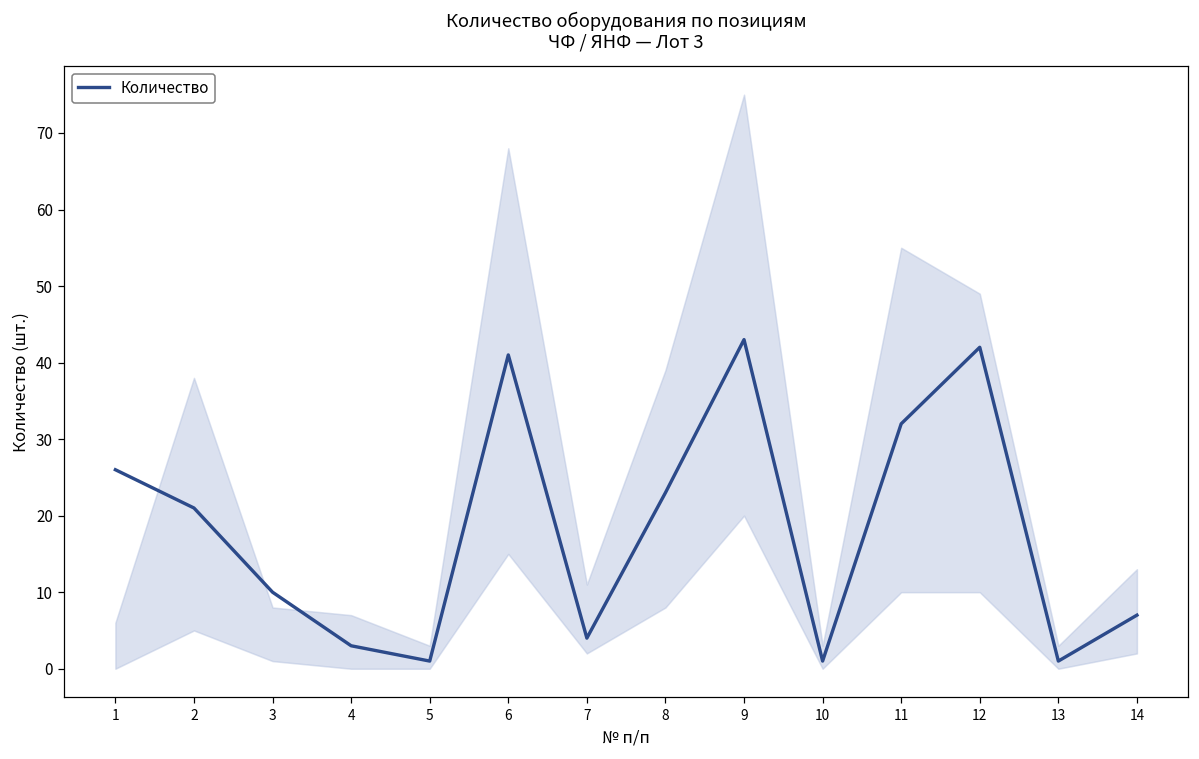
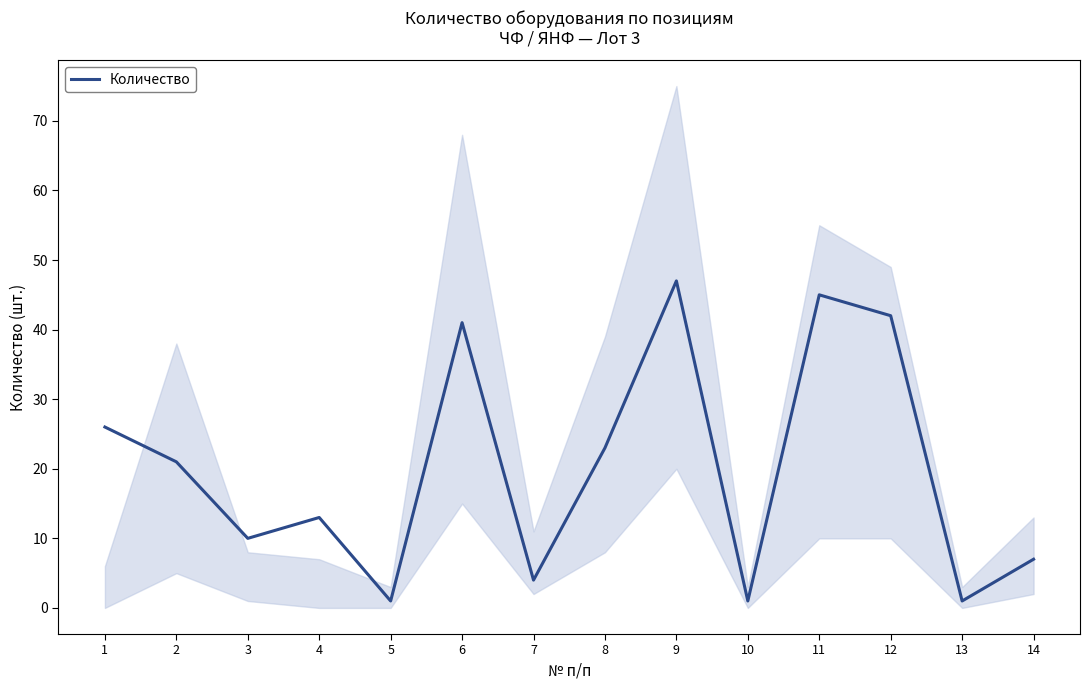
  {
    "Количество": {
      "1": 26,
      "2": 21,
      "3": 10,
-     "4": 3,
+     "4": 13,
      "5": 1,
      "6": 41,
      "7": 4,
      "8": 23,
-     "9": 43,
+     "9": 47,
      "10": 1,
-     "11": 32,
+     "11": 45,
      "12": 42,
      "13": 1,
      "14": 7
    }
  }
